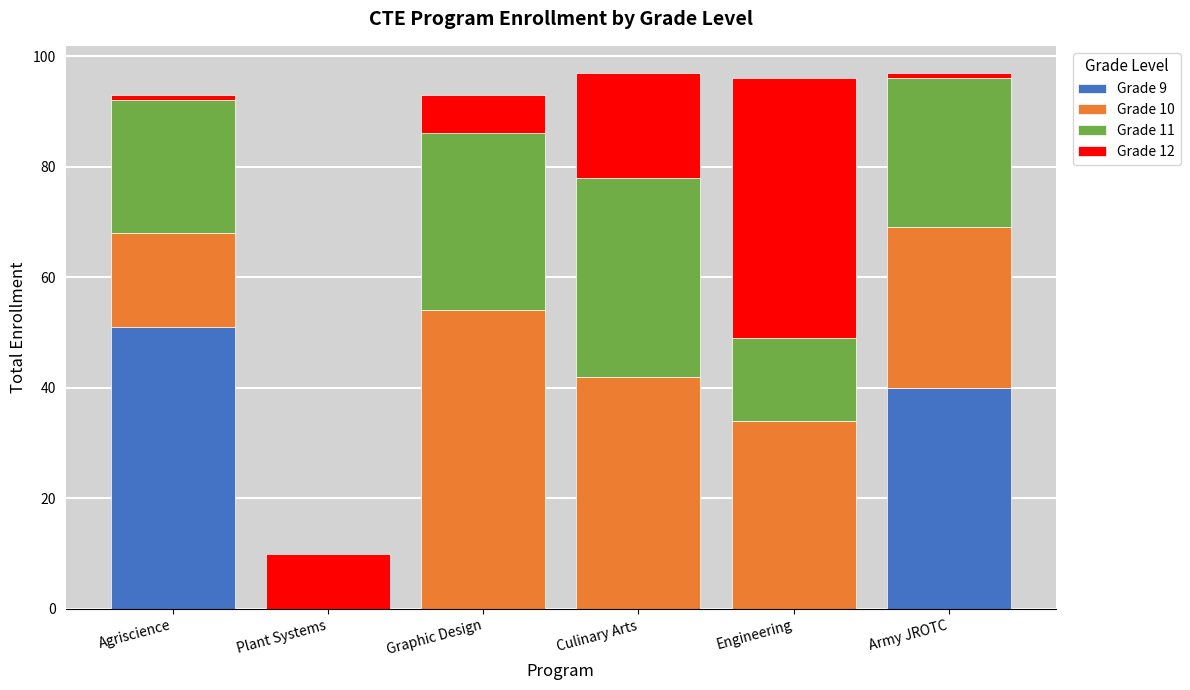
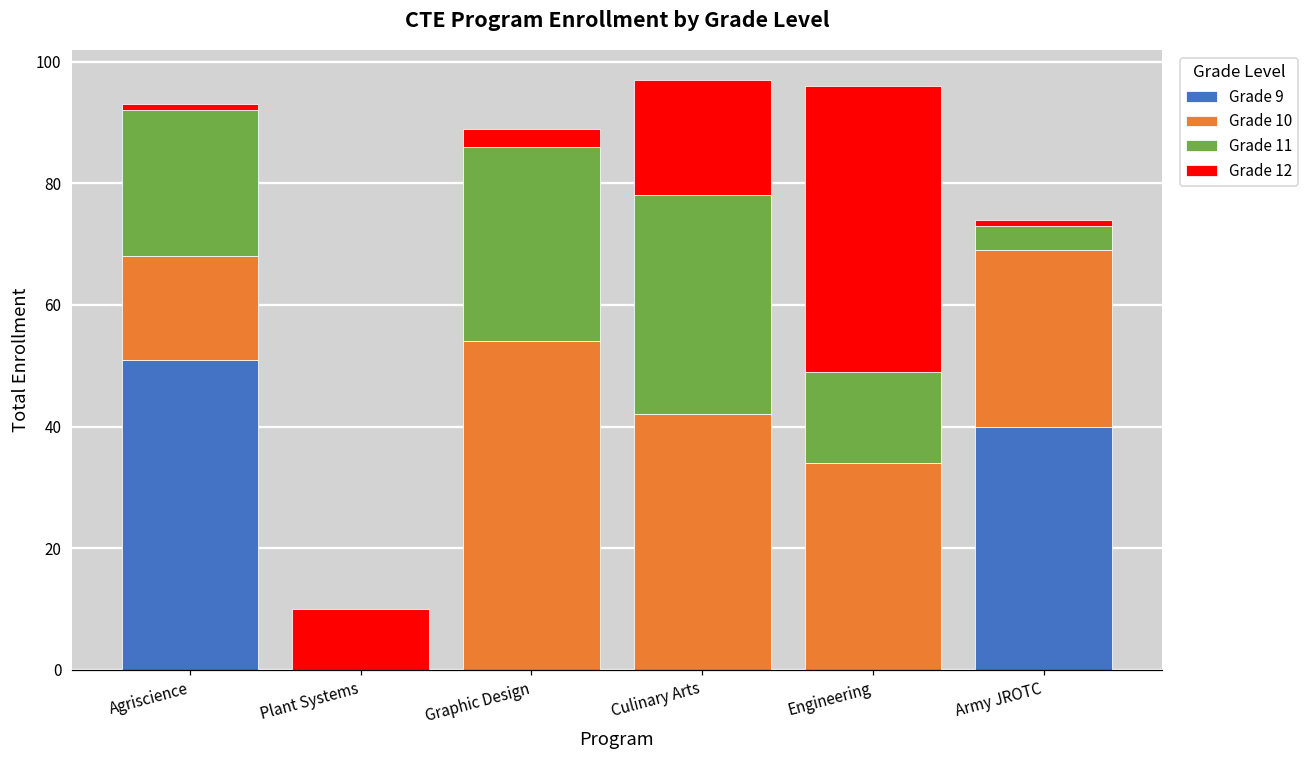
  {
    "Grade 9": {
      "Agriscience": 51,
      "Plant Systems": 0,
      "Graphic Design": 0,
      "Culinary Arts": 0,
      "Engineering": 0,
      "Army JROTC": 40
    },
    "Grade 10": {
      "Agriscience": 17,
      "Plant Systems": 0,
      "Graphic Design": 54,
      "Culinary Arts": 42,
      "Engineering": 34,
      "Army JROTC": 29
    },
    "Grade 11": {
      "Agriscience": 24,
      "Plant Systems": 0,
      "Graphic Design": 32,
      "Culinary Arts": 36,
      "Engineering": 15,
-     "Army JROTC": 27
+     "Army JROTC": 4
    },
    "Grade 12": {
      "Agriscience": 1,
      "Plant Systems": 10,
-     "Graphic Design": 7,
+     "Graphic Design": 3,
      "Culinary Arts": 19,
      "Engineering": 47,
      "Army JROTC": 1
    }
  }
